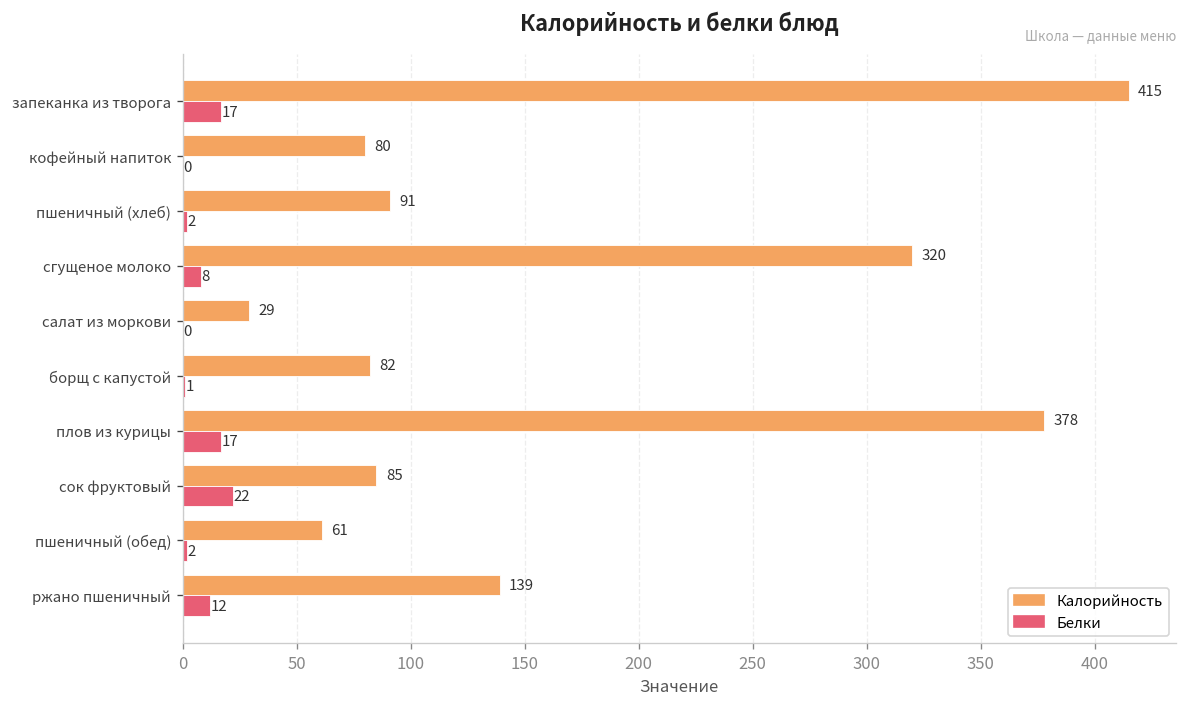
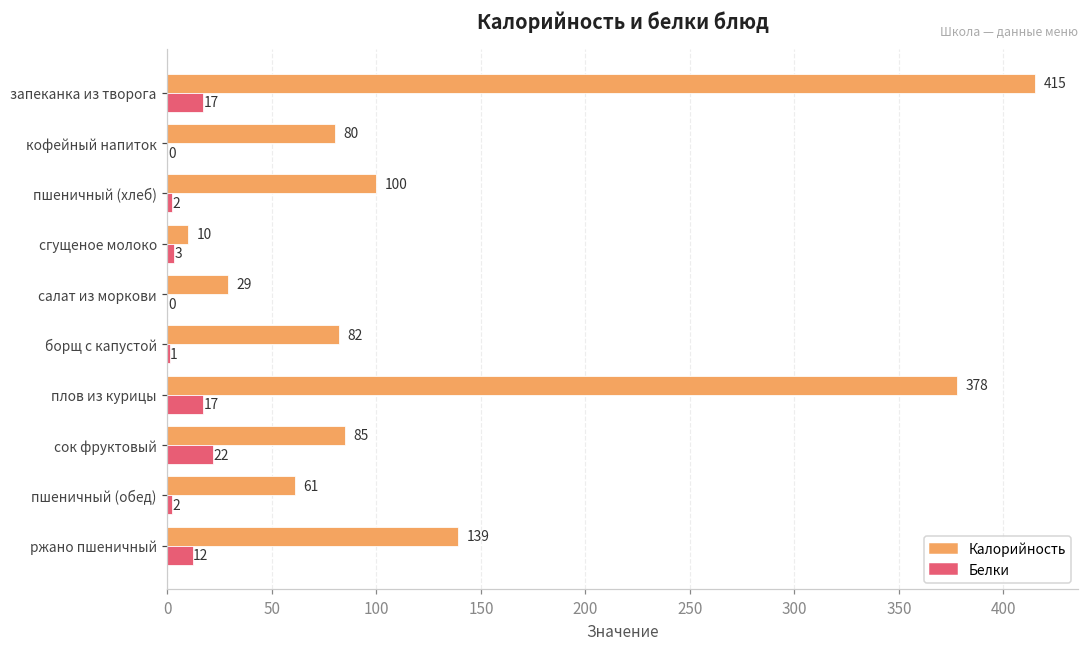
  {
    "Калорийность": {
      "запеканка из творога": 415,
      "кофейный напиток": 80,
-     "пшеничный (хлеб)": 91,
-     "сгущеное молоко": 320,
+     "пшеничный (хлеб)": 100,
+     "сгущеное молоко": 10,
      "салат из моркови": 29,
      "борщ с капустой": 82,
      "плов из курицы": 378,
      "сок фруктовый": 85,
      "пшеничный (обед)": 61,
      "ржано пшеничный": 139
    },
    "Белки": {
      "запеканка из творога": 17,
      "кофейный напиток": 0,
      "пшеничный (хлеб)": 2,
-     "сгущеное молоко": 8,
+     "сгущеное молоко": 3,
      "салат из моркови": 0,
      "борщ с капустой": 1,
      "плов из курицы": 17,
      "сок фруктовый": 22,
      "пшеничный (обед)": 2,
      "ржано пшеничный": 12
    }
  }
